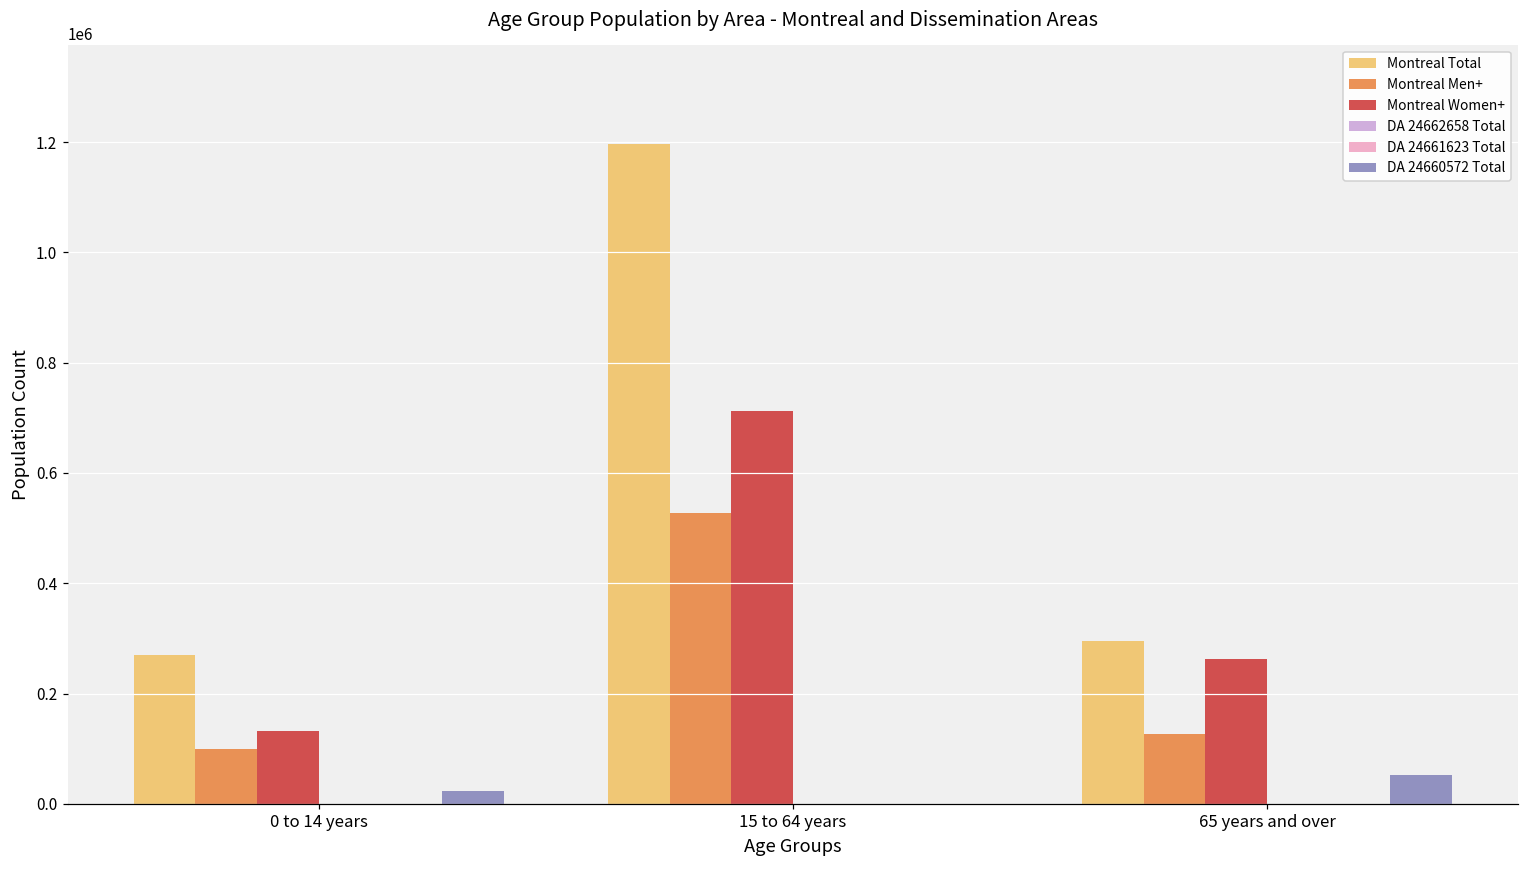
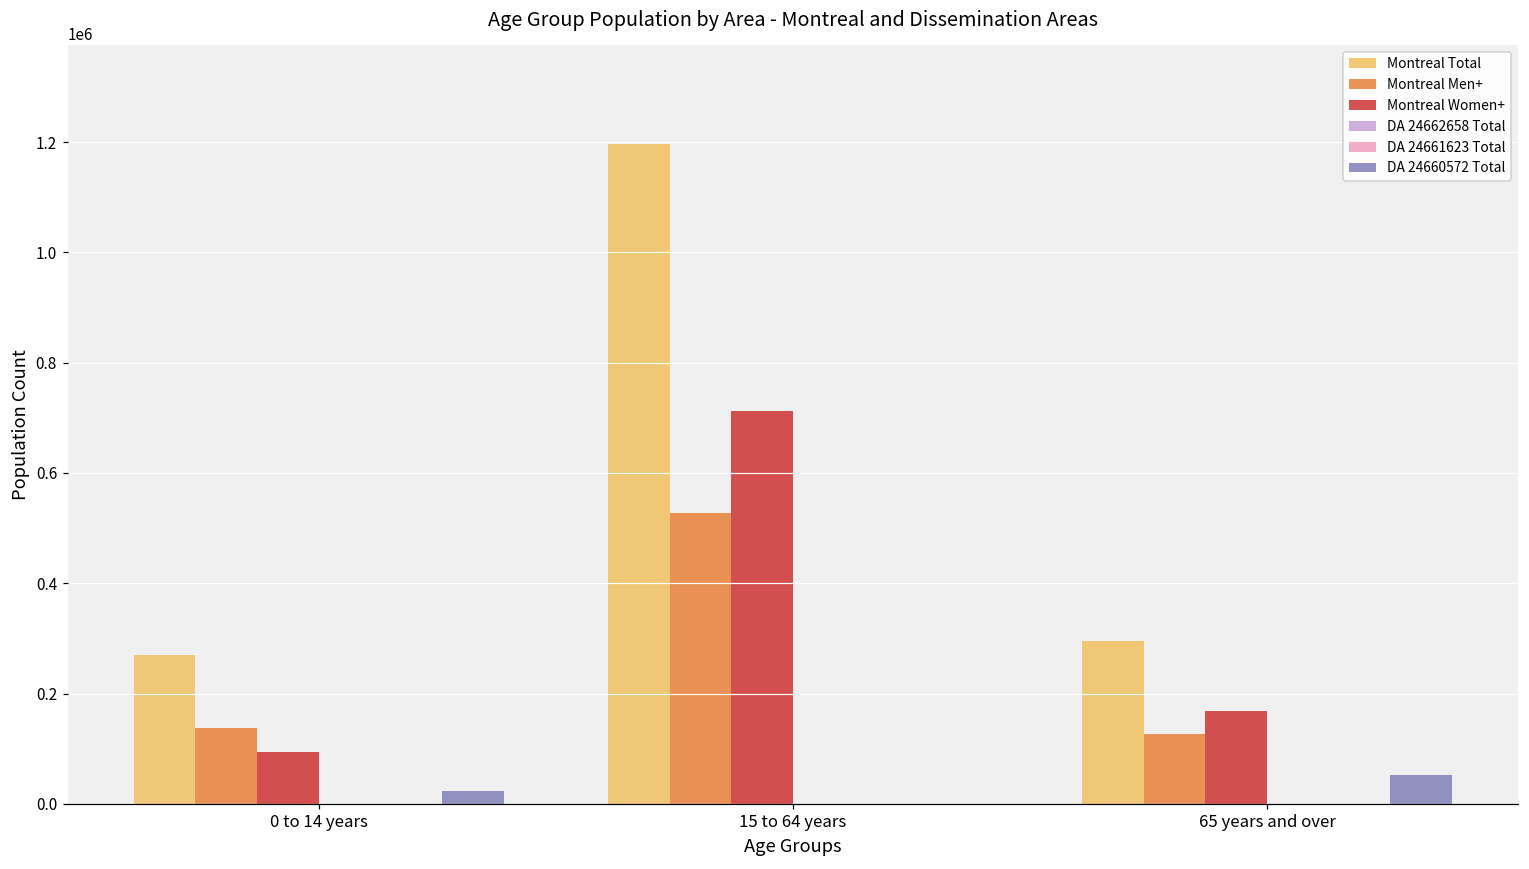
  {
    "Montreal Total": {
      "0 to 14 years": 270000,
      "15 to 64 years": 1200000,
      "65 years and over": 300000
    },
    "Montreal Men+": {
-     "0 to 14 years": 100000,
+     "0 to 14 years": 140000,
      "15 to 64 years": 530000,
      "65 years and over": 130000
    },
    "Montreal Women+": {
-     "0 to 14 years": 130000,
+     "0 to 14 years": 90000,
      "15 to 64 years": 710000,
-     "65 years and over": 260000
+     "65 years and over": 170000
    },
    "DA 24660572 Total": {
      "0 to 14 years": 20000,
      "65 years and over": 50000
    }
  }
